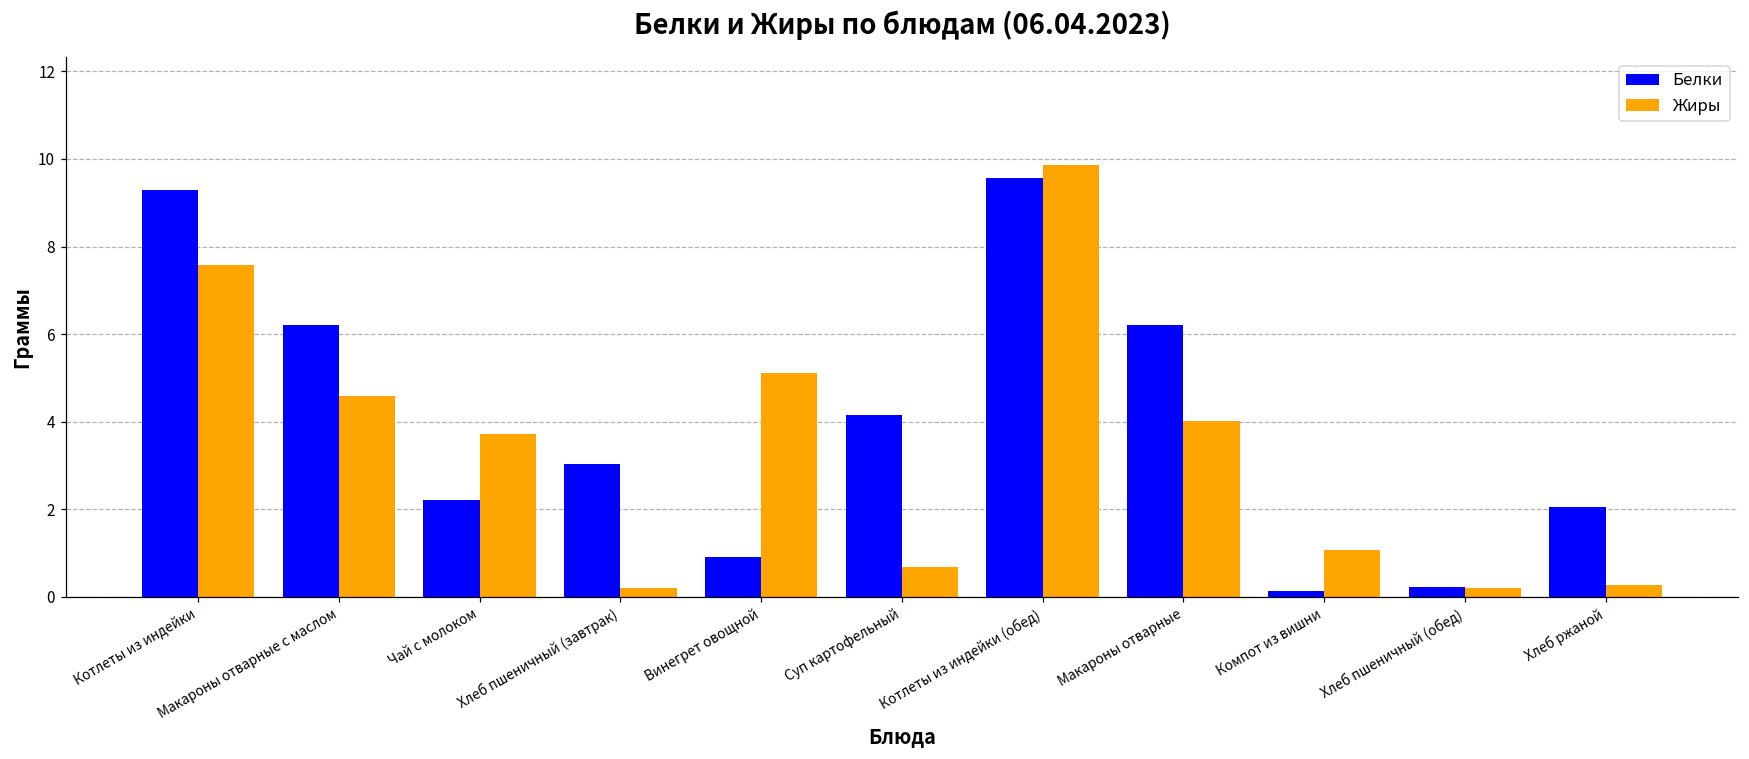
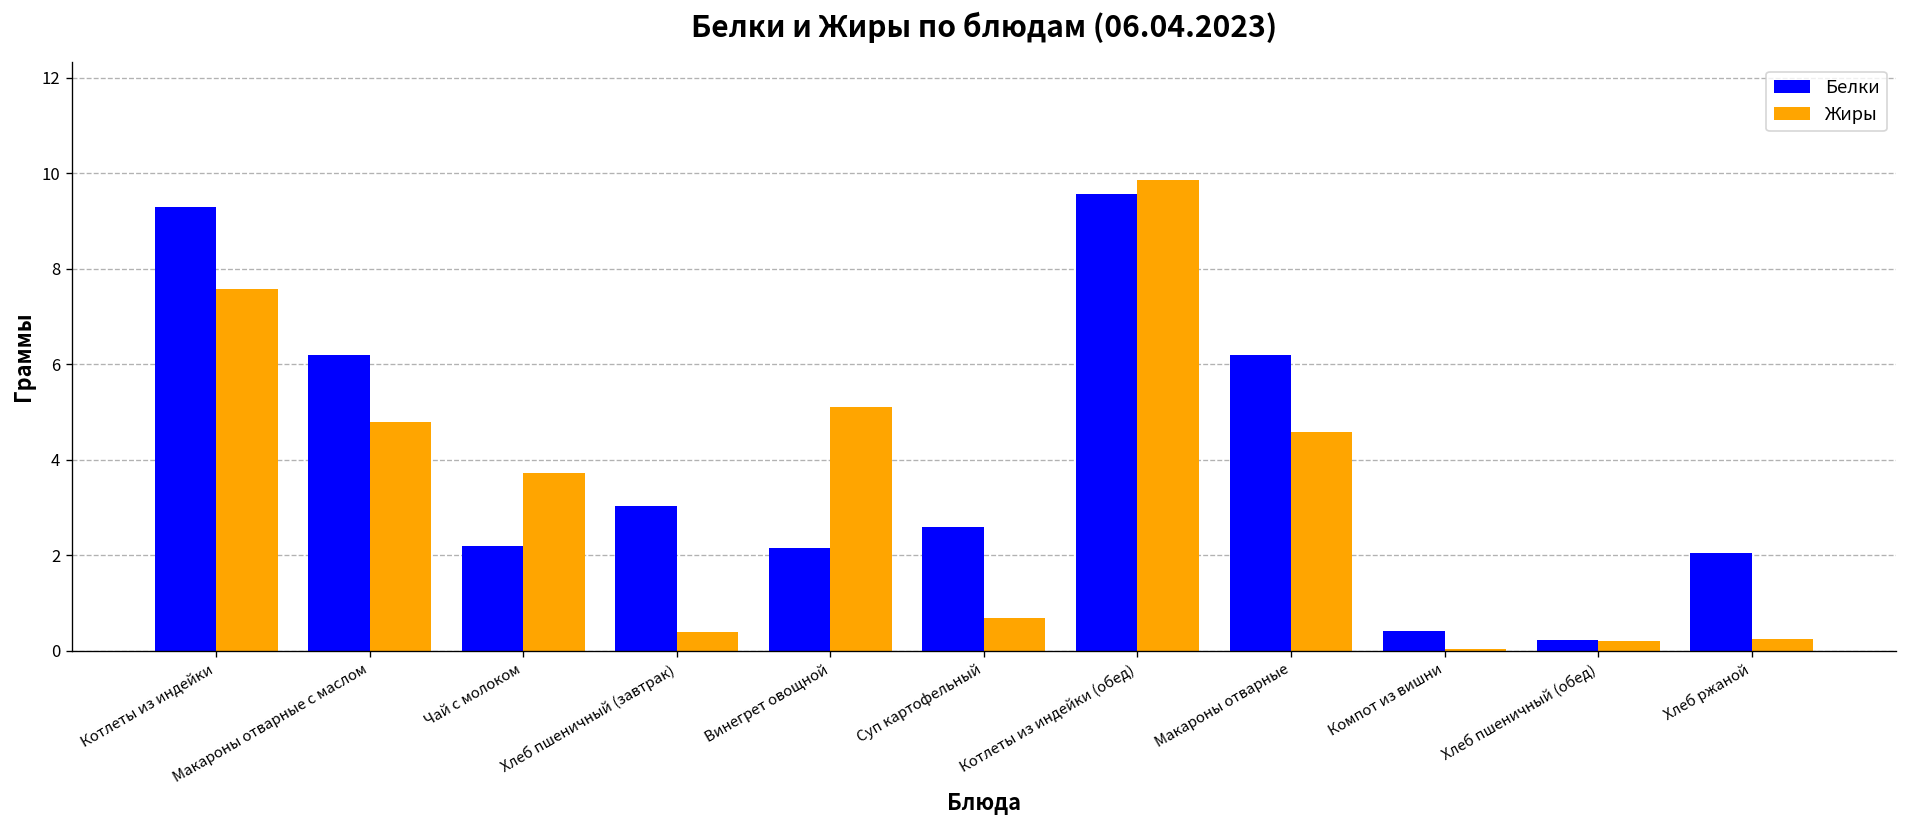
  {
    "Белки": {
      "Котлеты из индейки": 9.3,
      "Макароны отварные с маслом": 6.2,
      "Чай с молоком": 2.2,
      "Хлеб пшеничный (завтрак)": 3.0,
-     "Винегрет овощной": 0.9,
-     "Суп картофельный": 4.2,
+     "Винегрет овощной": 2.2,
+     "Суп картофельный": 2.6,
      "Котлеты из индейки (обед)": 9.6,
      "Макароны отварные": 6.2,
-     "Компот из вишни": 0.1,
+     "Компот из вишни": 0.4,
      "Хлеб пшеничный (обед)": 0.2,
      "Хлеб ржаной": 2.1
    },
    "Жиры": {
      "Котлеты из индейки": 7.6,
-     "Макароны отварные с маслом": 4.6,
+     "Макароны отварные с маслом": 4.8,
      "Чай с молоком": 3.7,
-     "Хлеб пшеничный (завтрак)": 0.2,
+     "Хлеб пшеничный (завтрак)": 0.4,
      "Винегрет овощной": 5.1,
      "Суп картофельный": 0.7,
      "Котлеты из индейки (обед)": 9.9,
-     "Макароны отварные": 4.0,
-     "Компот из вишни": 1.1,
+     "Макароны отварные": 4.6,
+     "Компот из вишни": 0.0,
      "Хлеб пшеничный (обед)": 0.2,
      "Хлеб ржаной": 0.3
    }
  }
